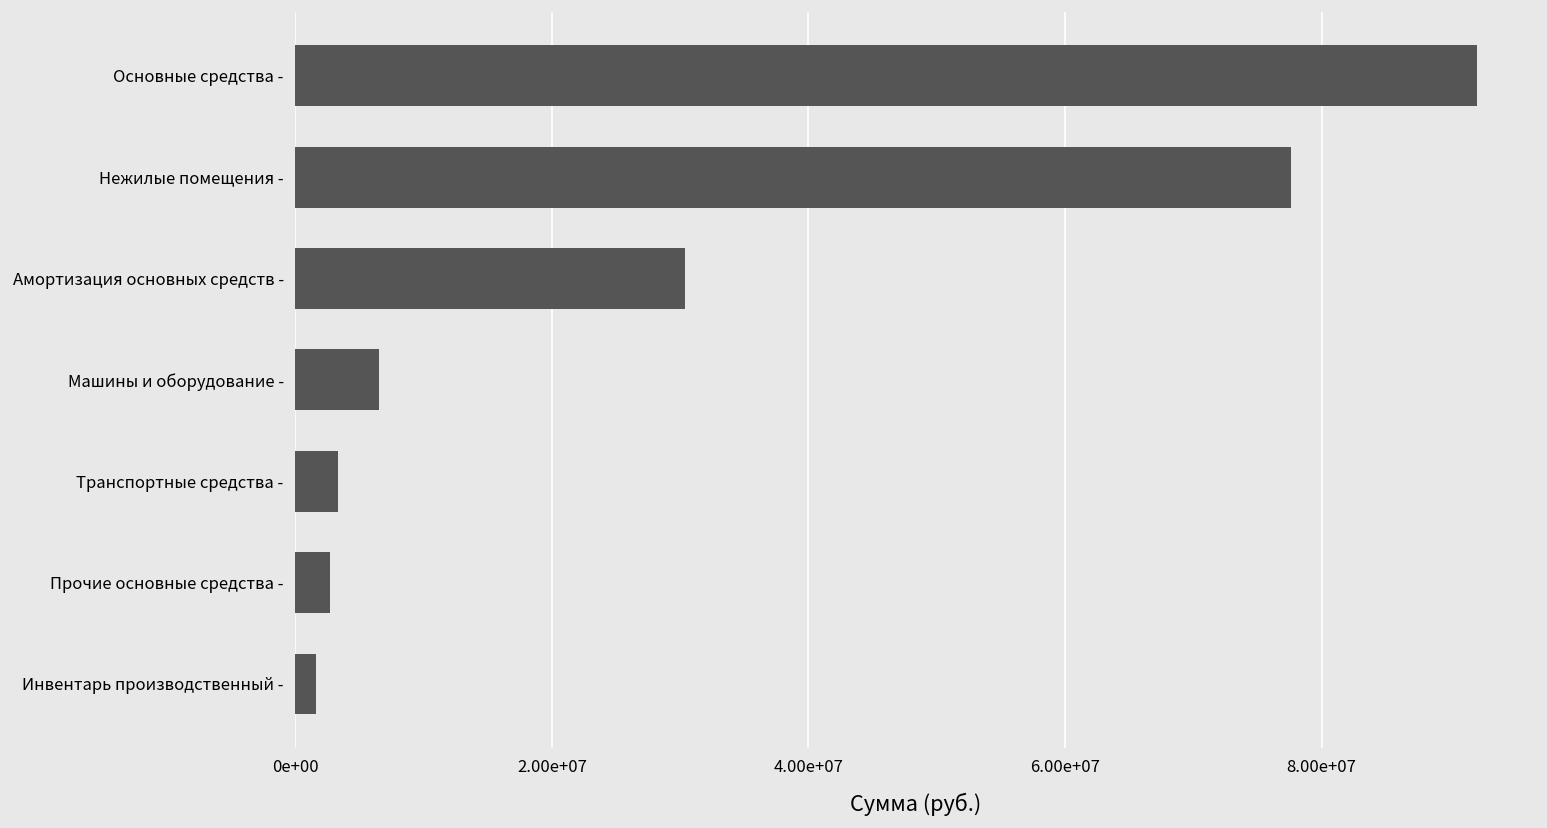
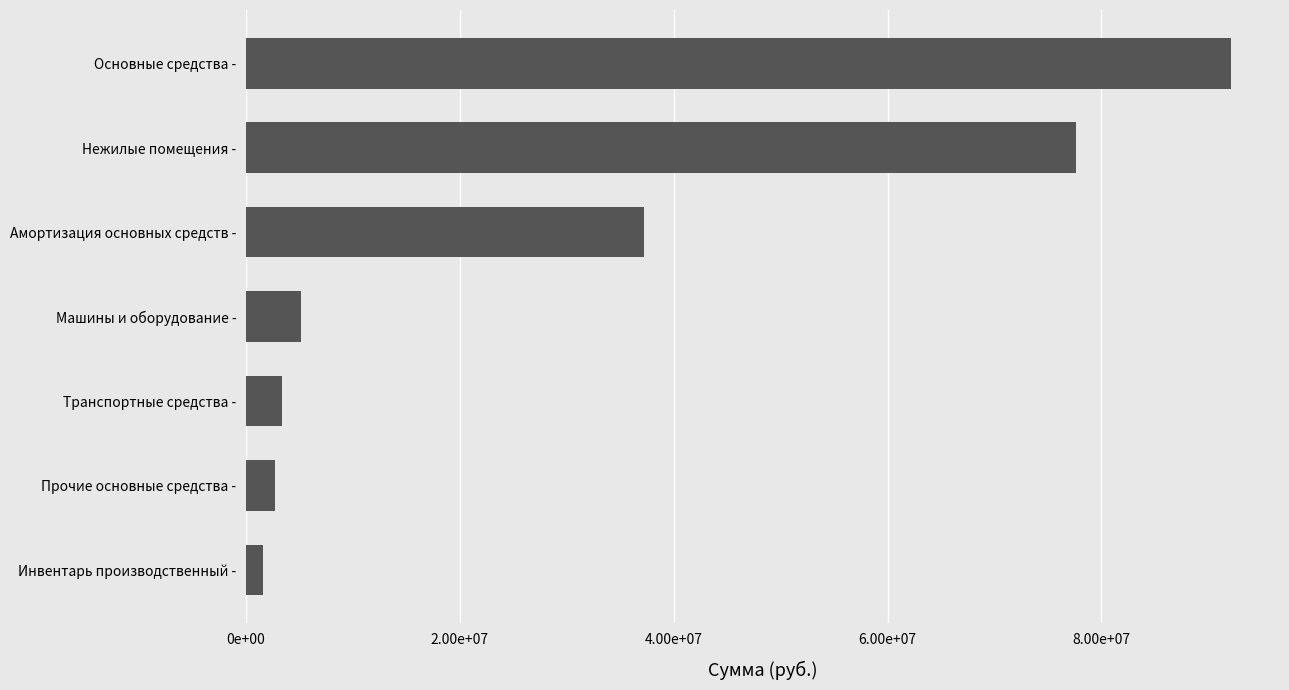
  {
    "Основные средства -": 92100000,
    "Нежилые помещения -": 77600000,
-   "Амортизация основных средств -": 30400000,
-   "Машины и оборудование -": 6500000,
+   "Амортизация основных средств -": 37200000,
+   "Машины и оборудование -": 5100000,
    "Транспортные средства -": 3400000,
    "Прочие основные средства -": 2700000,
    "Инвентарь производственный -": 1600000
  }
